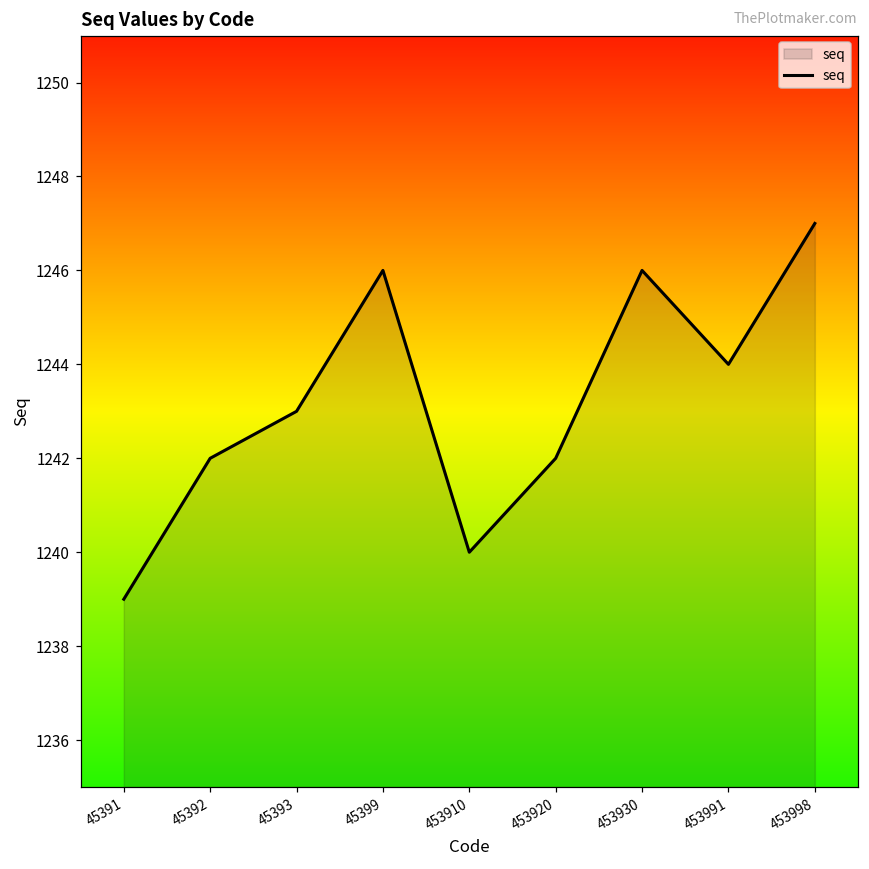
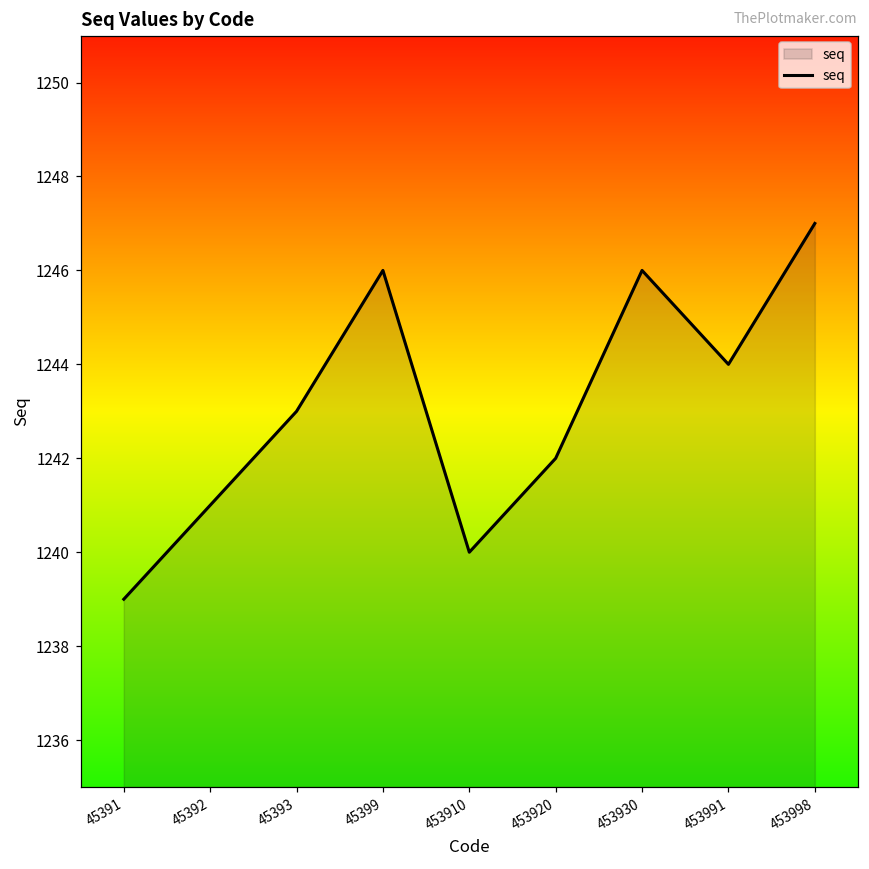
  {
    "45391": 1239,
-   "45392": 1242,
+   "45392": 1241,
    "45393": 1243,
    "45399": 1246,
    "453910": 1240,
    "453920": 1242,
    "453930": 1246,
    "453991": 1244,
    "453998": 1247
  }
